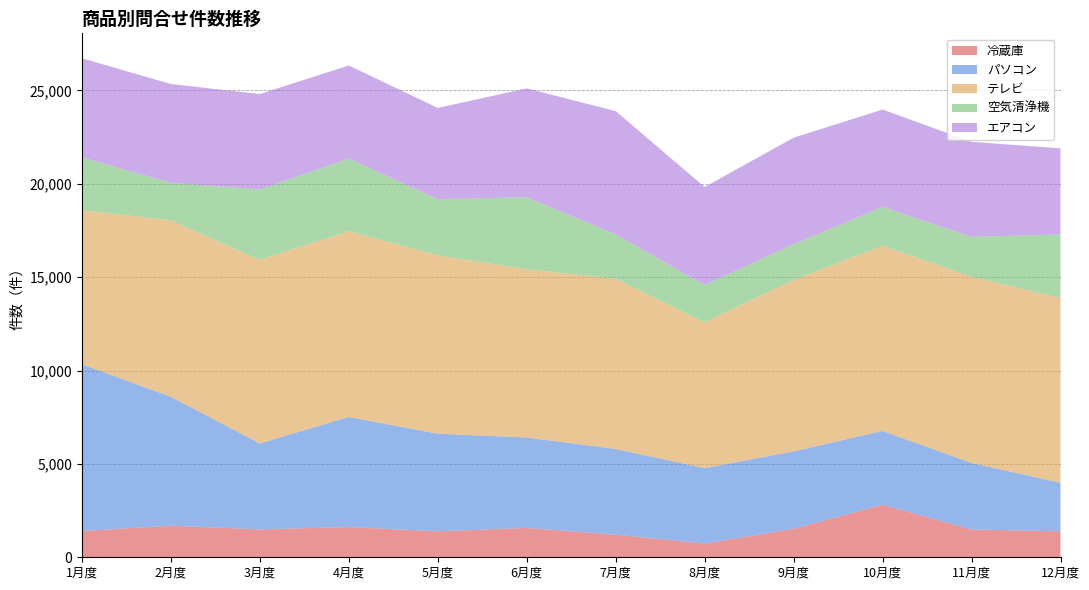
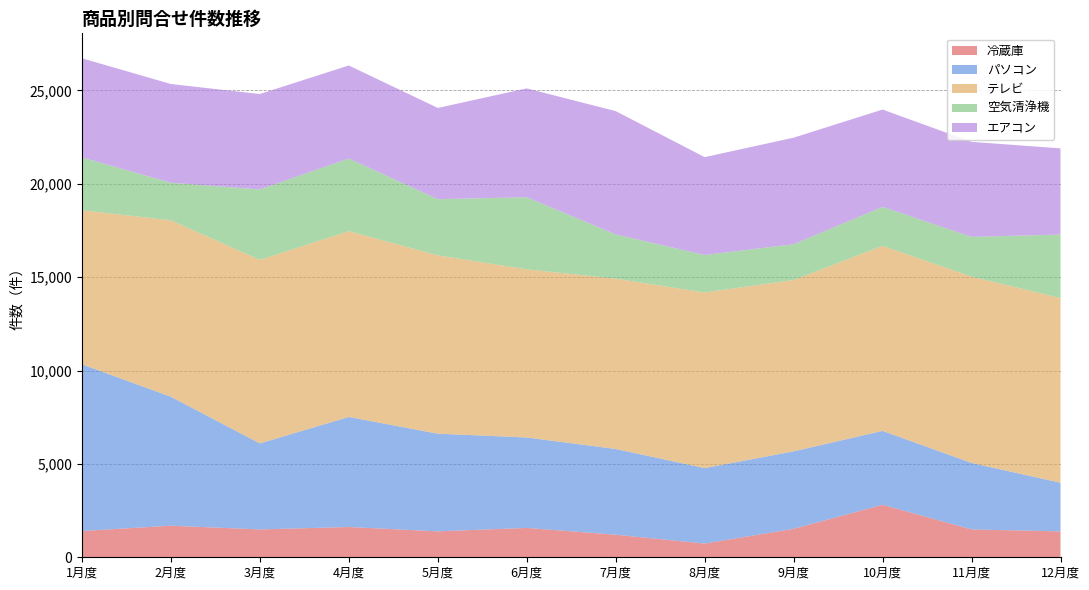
  {
    "冷蔵庫": {
      "1月度": "1,400",
      "2月度": "1,700",
      "3月度": "1,500",
      "4月度": "1,600",
      "5月度": "1,400",
      "6月度": "1,600",
      "7月度": "1,200",
      "8月度": "700",
      "9月度": "1,500",
      "10月度": "2,800",
      "11月度": "1,500",
      "12月度": "1,400"
    },
    "パソコン": {
      "1月度": "8,900",
      "2月度": "6,900",
      "3月度": "4,600",
      "4月度": "5,900",
      "5月度": "5,200",
      "6月度": "4,800",
      "7月度": "4,600",
      "8月度": "4,000",
      "9月度": "4,100",
      "10月度": "4,000",
      "11月度": "3,600",
      "12月度": "2,600"
    },
    "テレビ": {
      "1月度": "8,300",
      "2月度": "9,400",
      "3月度": "9,800",
      "4月度": "9,900",
      "5月度": "9,600",
      "6月度": "9,000",
      "7月度": "9,100",
-     "8月度": "7,800",
+     "8月度": "9,400",
      "9月度": "9,200",
      "10月度": "9,900",
      "11月度": "10,000",
      "12月度": "9,900"
    },
    "空気清浄機": {
      "1月度": "2,800",
      "2月度": "2,000",
      "3月度": "3,800",
      "4月度": "3,900",
      "5月度": "3,000",
      "6月度": "3,900",
      "7月度": "2,400",
      "8月度": "2,000",
      "9月度": "1,900",
      "10月度": "2,100",
      "11月度": "2,100",
      "12月度": "3,400"
    },
    "エアコン": {
      "1月度": "5,300",
      "2月度": "5,300",
      "3月度": "5,100",
      "4月度": "5,000",
      "5月度": "4,900",
      "6月度": "5,800",
      "7月度": "6,600",
      "8月度": "5,200",
      "9月度": "5,700",
      "10月度": "5,200",
      "11月度": "5,100",
      "12月度": "4,600"
    }
  }
